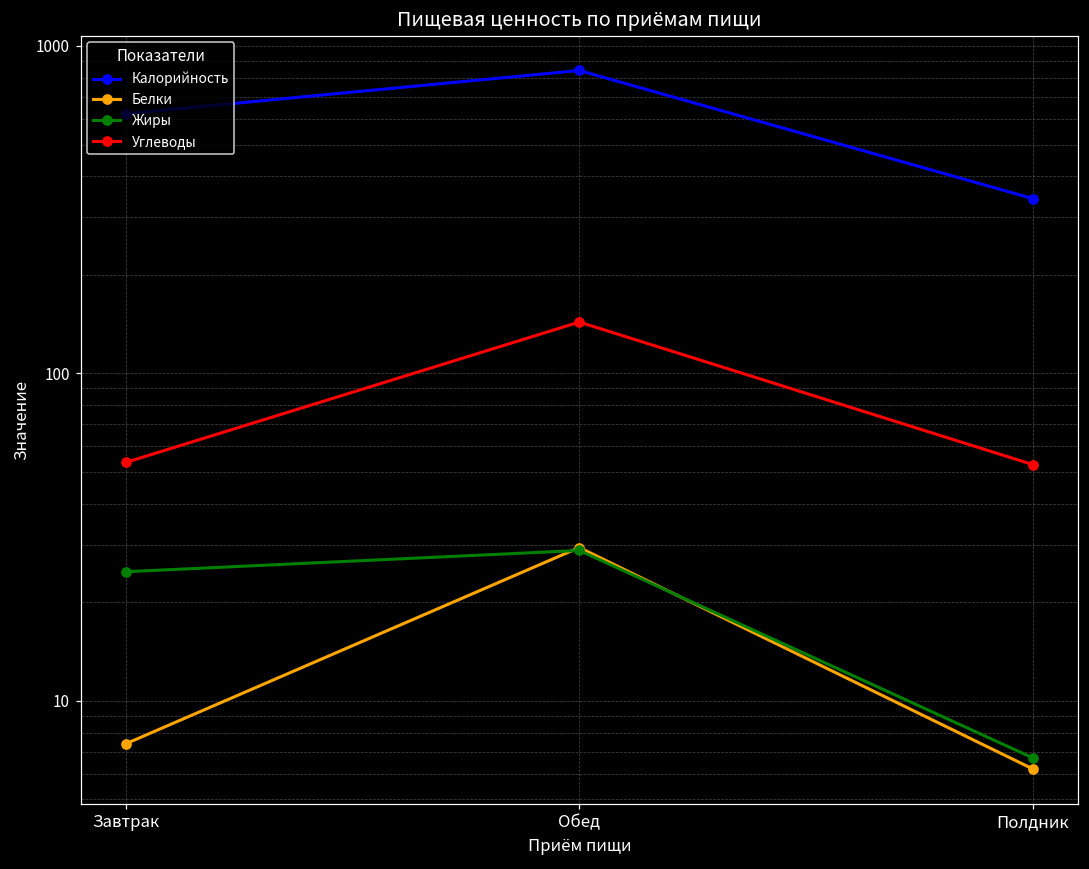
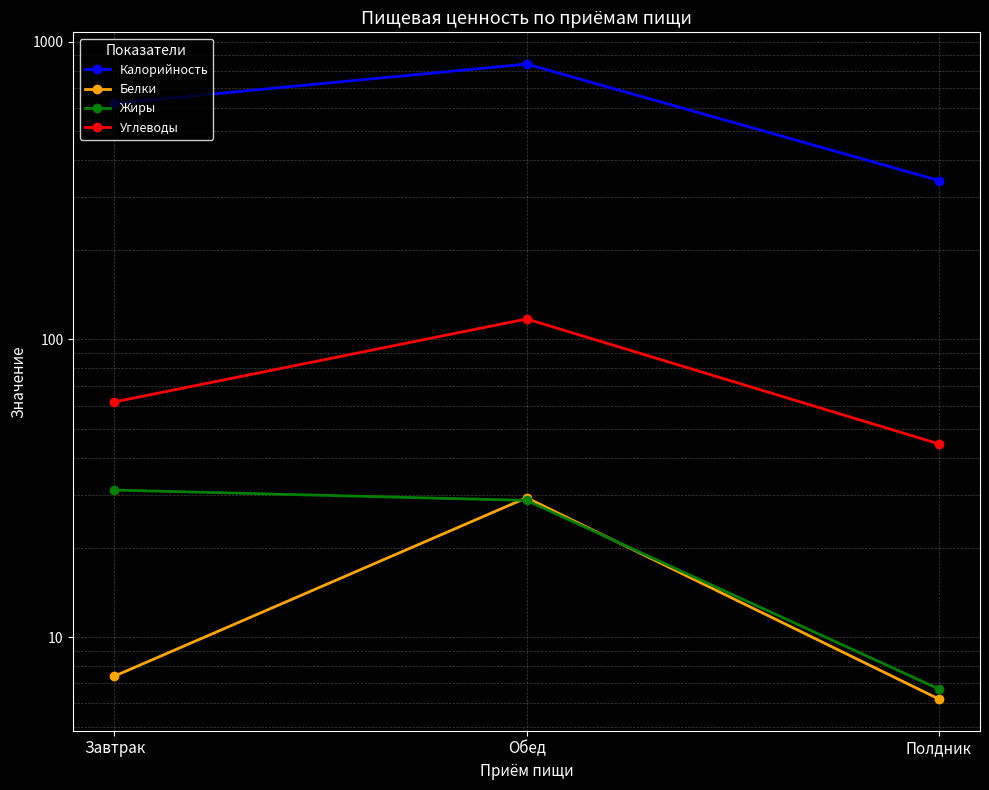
  {
    "Калорийность": {
      "Обед": 840,
      "Полдник": 340
    },
    "Белки": {
      "Завтрак": 7.4,
      "Обед": 29,
      "Полдник": 6.2
    },
    "Жиры": {
-     "Завтрак": 25,
+     "Завтрак": 31,
      "Обед": 29,
      "Полдник": 6.7
    },
    "Углеводы": {
-     "Завтрак": 54,
-     "Обед": 140,
-     "Полдник": 53
+     "Завтрак": 62,
+     "Обед": 117,
+     "Полдник": 45
    }
  }
